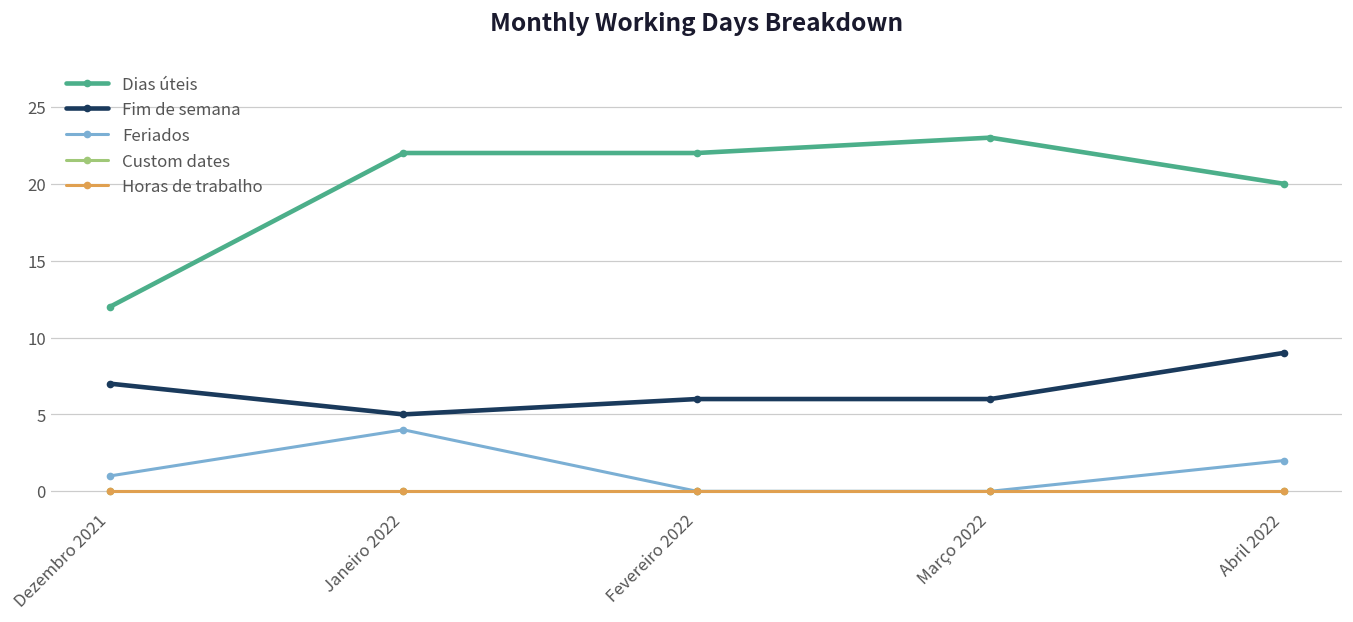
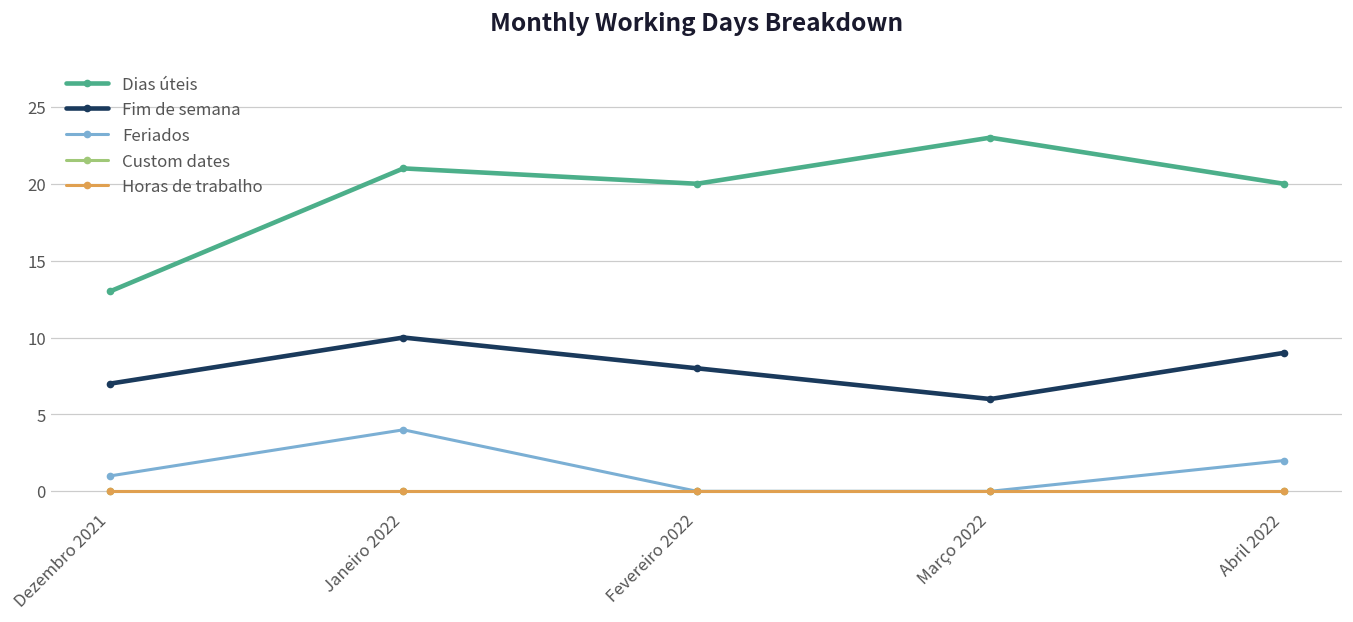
  {
    "Dias úteis": {
-     "Dezembro 2021": 12,
-     "Janeiro 2022": 22,
-     "Fevereiro 2022": 22,
+     "Dezembro 2021": 13,
+     "Janeiro 2022": 21,
+     "Fevereiro 2022": 20,
      "Março 2022": 23,
      "Abril 2022": 20
    },
    "Fim de semana": {
      "Dezembro 2021": 7,
-     "Janeiro 2022": 5,
-     "Fevereiro 2022": 6,
+     "Janeiro 2022": 10,
+     "Fevereiro 2022": 8,
      "Março 2022": 6,
      "Abril 2022": 9
    },
    "Feriados": {
      "Dezembro 2021": 1,
      "Janeiro 2022": 4,
      "Abril 2022": 2
    },
    "Horas de trabalho": {
      "Dezembro 2021": 0,
      "Janeiro 2022": 0,
      "Abril 2022": 0
    }
  }
